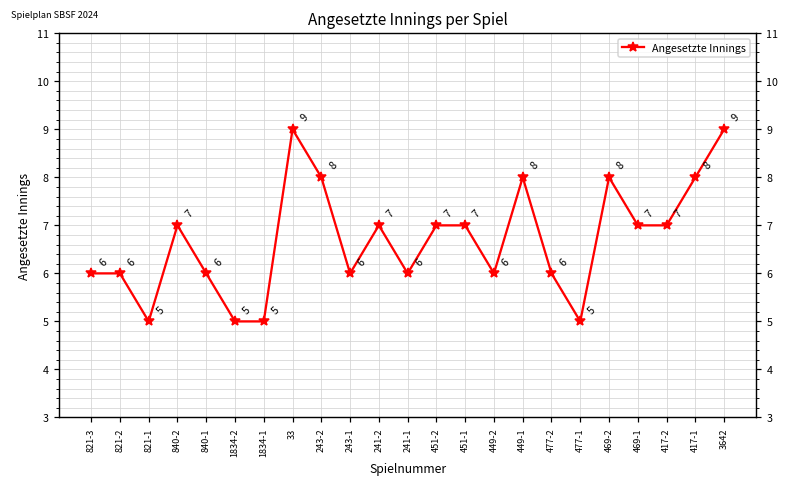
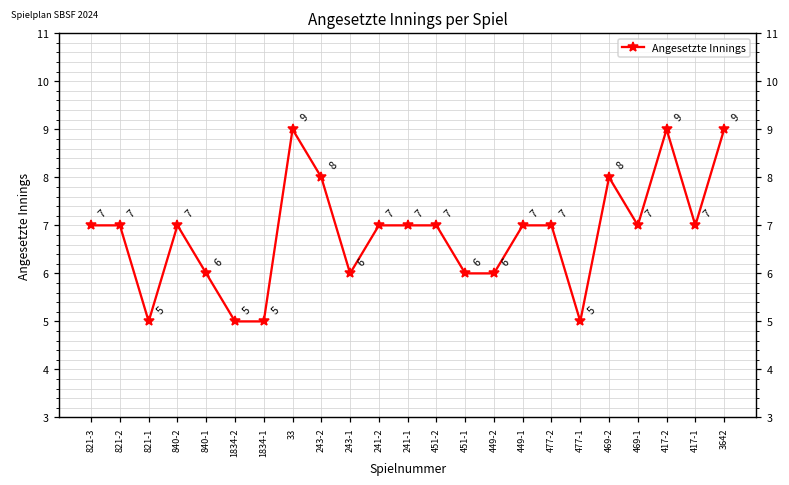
  {
-   "821-3": 6,
-   "821-2": 6,
+   "821-3": 7,
+   "821-2": 7,
    "821-1": 5,
    "840-2": 7,
    "840-1": 6,
    "1834-2": 5,
    "1834-1": 5,
    "33": 9,
    "243-2": 8,
    "243-1": 6,
    "241-2": 7,
-   "241-1": 6,
+   "241-1": 7,
    "451-2": 7,
-   "451-1": 7,
+   "451-1": 6,
    "449-2": 6,
-   "449-1": 8,
-   "477-2": 6,
+   "449-1": 7,
+   "477-2": 7,
    "477-1": 5,
    "469-2": 8,
    "469-1": 7,
-   "417-2": 7,
-   "417-1": 8,
+   "417-2": 9,
+   "417-1": 7,
    "3642": 9
  }
